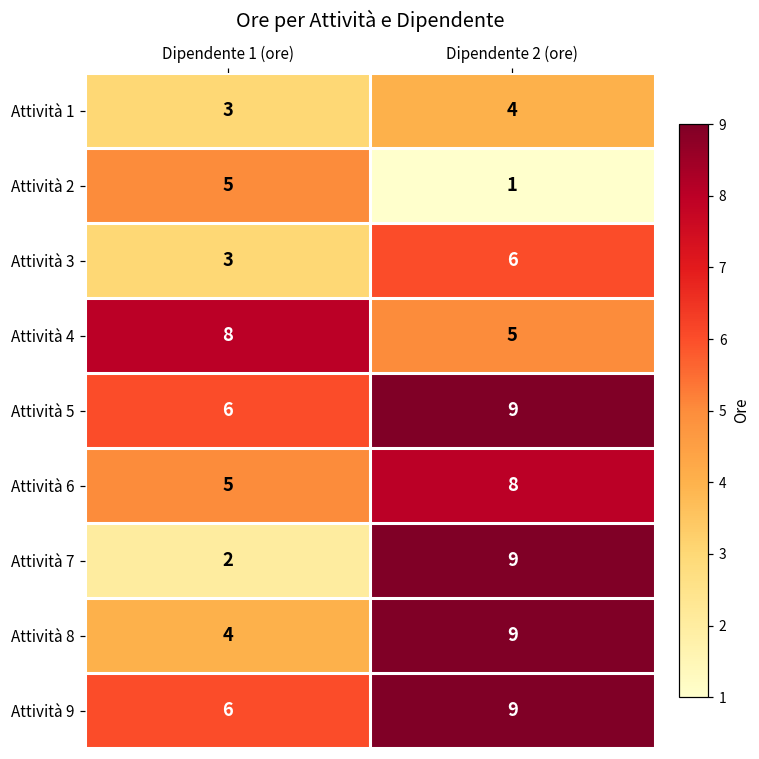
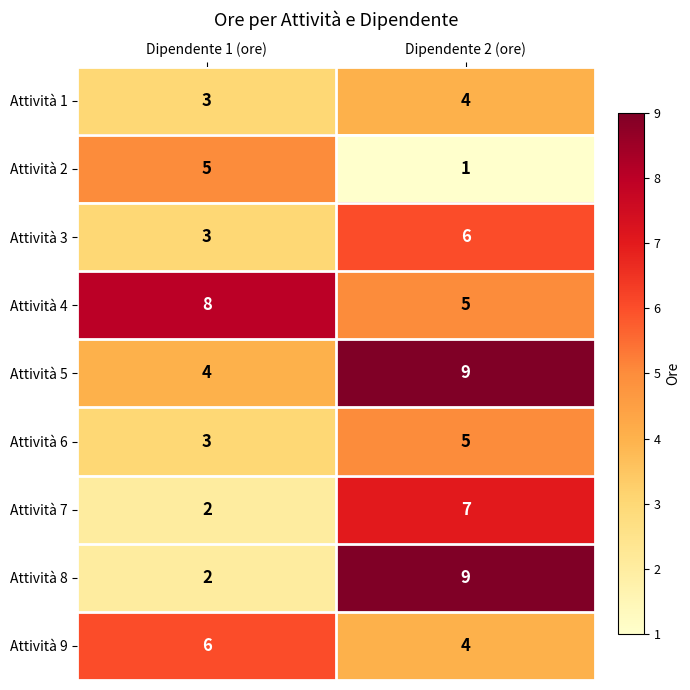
  {
    "Attività 1": {
      "Dipendente 1 (ore)": 3,
      "Dipendente 2 (ore)": 4
    },
    "Attività 2": {
      "Dipendente 1 (ore)": 5,
      "Dipendente 2 (ore)": 1
    },
    "Attività 3": {
      "Dipendente 1 (ore)": 3,
      "Dipendente 2 (ore)": 6
    },
    "Attività 4": {
      "Dipendente 1 (ore)": 8,
      "Dipendente 2 (ore)": 5
    },
    "Attività 5": {
-     "Dipendente 1 (ore)": 6,
+     "Dipendente 1 (ore)": 4,
      "Dipendente 2 (ore)": 9
    },
    "Attività 6": {
-     "Dipendente 1 (ore)": 5,
-     "Dipendente 2 (ore)": 8
+     "Dipendente 1 (ore)": 3,
+     "Dipendente 2 (ore)": 5
    },
    "Attività 7": {
      "Dipendente 1 (ore)": 2,
-     "Dipendente 2 (ore)": 9
+     "Dipendente 2 (ore)": 7
    },
    "Attività 8": {
-     "Dipendente 1 (ore)": 4,
+     "Dipendente 1 (ore)": 2,
      "Dipendente 2 (ore)": 9
    },
    "Attività 9": {
      "Dipendente 1 (ore)": 6,
-     "Dipendente 2 (ore)": 9
+     "Dipendente 2 (ore)": 4
    }
  }
